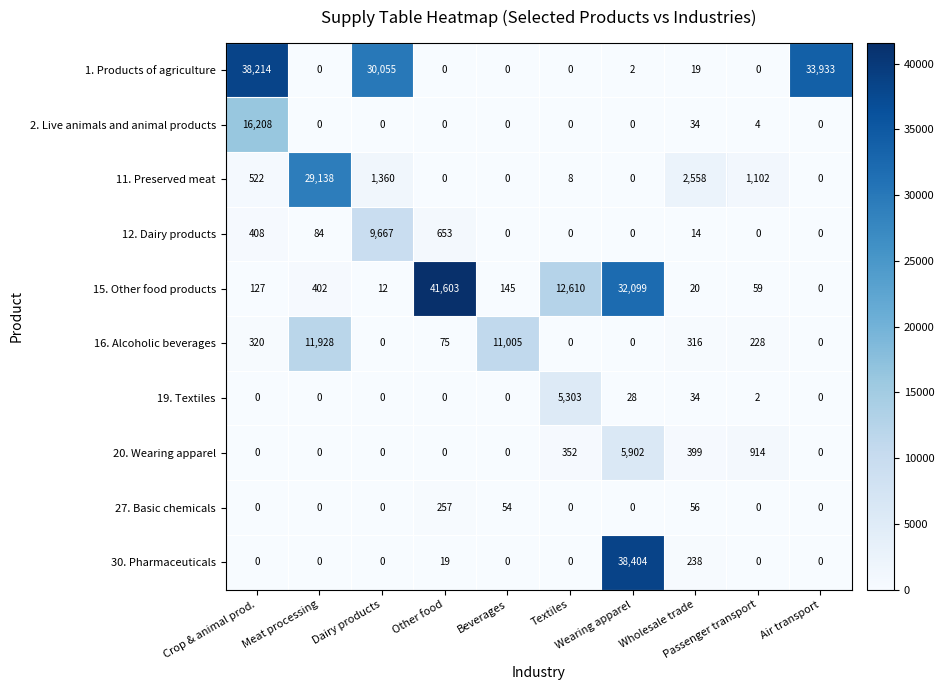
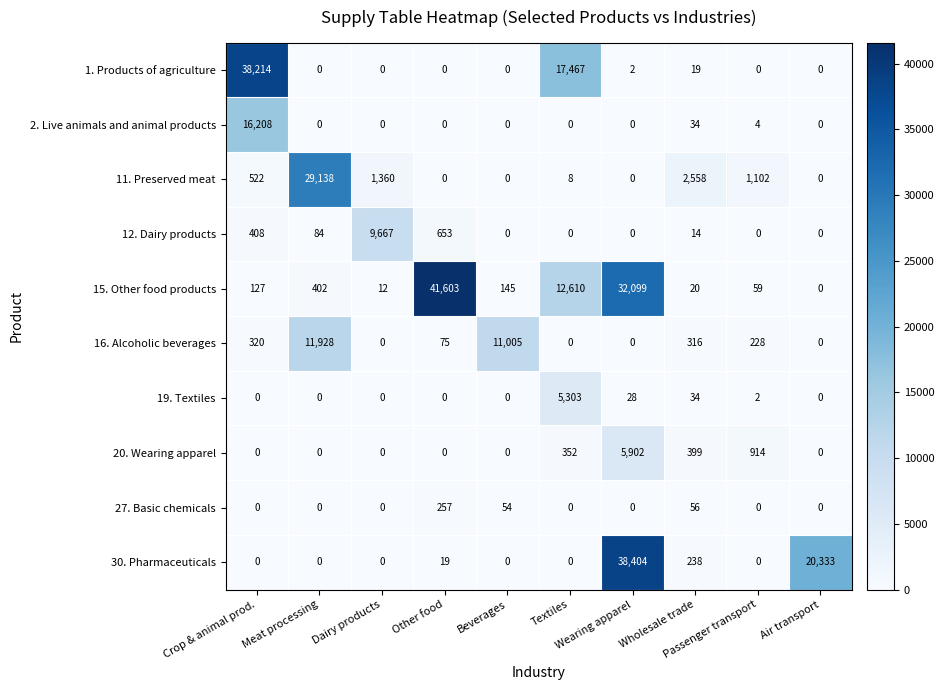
  {
    "1. Products of agriculture": {
      "Crop & animal prod.": "38,214",
      "Meat processing": "0",
-     "Dairy products": "30,055",
+     "Dairy products": "0",
      "Other food": "0",
      "Beverages": "0",
-     "Textiles": "0",
+     "Textiles": "17,467",
      "Wearing apparel": "2",
      "Wholesale trade": "19",
      "Passenger transport": "0",
-     "Air transport": "33,933"
+     "Air transport": "0"
    },
    "2. Live animals and animal products": {
      "Crop & animal prod.": "16,208",
      "Meat processing": "0",
      "Dairy products": "0",
      "Other food": "0",
      "Beverages": "0",
      "Textiles": "0",
      "Wearing apparel": "0",
      "Wholesale trade": "34",
      "Passenger transport": "4",
      "Air transport": "0"
    },
    "11. Preserved meat": {
      "Crop & animal prod.": "522",
      "Meat processing": "29,138",
      "Dairy products": "1,360",
      "Other food": "0",
      "Beverages": "0",
      "Textiles": "8",
      "Wearing apparel": "0",
      "Wholesale trade": "2,558",
      "Passenger transport": "1,102",
      "Air transport": "0"
    },
    "12. Dairy products": {
      "Crop & animal prod.": "408",
      "Meat processing": "84",
      "Dairy products": "9,667",
      "Other food": "653",
      "Beverages": "0",
      "Textiles": "0",
      "Wearing apparel": "0",
      "Wholesale trade": "14",
      "Passenger transport": "0",
      "Air transport": "0"
    },
    "15. Other food products": {
      "Crop & animal prod.": "127",
      "Meat processing": "402",
      "Dairy products": "12",
      "Other food": "41,603",
      "Beverages": "145",
      "Textiles": "12,610",
      "Wearing apparel": "32,099",
      "Wholesale trade": "20",
      "Passenger transport": "59",
      "Air transport": "0"
    },
    "16. Alcoholic beverages": {
      "Crop & animal prod.": "320",
      "Meat processing": "11,928",
      "Dairy products": "0",
      "Other food": "75",
      "Beverages": "11,005",
      "Textiles": "0",
      "Wearing apparel": "0",
      "Wholesale trade": "316",
      "Passenger transport": "228",
      "Air transport": "0"
    },
    "19. Textiles": {
      "Crop & animal prod.": "0",
      "Meat processing": "0",
      "Dairy products": "0",
      "Other food": "0",
      "Beverages": "0",
      "Textiles": "5,303",
      "Wearing apparel": "28",
      "Wholesale trade": "34",
      "Passenger transport": "2",
      "Air transport": "0"
    },
    "20. Wearing apparel": {
      "Crop & animal prod.": "0",
      "Meat processing": "0",
      "Dairy products": "0",
      "Other food": "0",
      "Beverages": "0",
      "Textiles": "352",
      "Wearing apparel": "5,902",
      "Wholesale trade": "399",
      "Passenger transport": "914",
      "Air transport": "0"
    },
    "27. Basic chemicals": {
      "Crop & animal prod.": "0",
      "Meat processing": "0",
      "Dairy products": "0",
      "Other food": "257",
      "Beverages": "54",
      "Textiles": "0",
      "Wearing apparel": "0",
      "Wholesale trade": "56",
      "Passenger transport": "0",
      "Air transport": "0"
    },
    "30. Pharmaceuticals": {
      "Crop & animal prod.": "0",
      "Meat processing": "0",
      "Dairy products": "0",
      "Other food": "19",
      "Beverages": "0",
      "Textiles": "0",
      "Wearing apparel": "38,404",
      "Wholesale trade": "238",
      "Passenger transport": "0",
-     "Air transport": "0"
+     "Air transport": "20,333"
    }
  }
